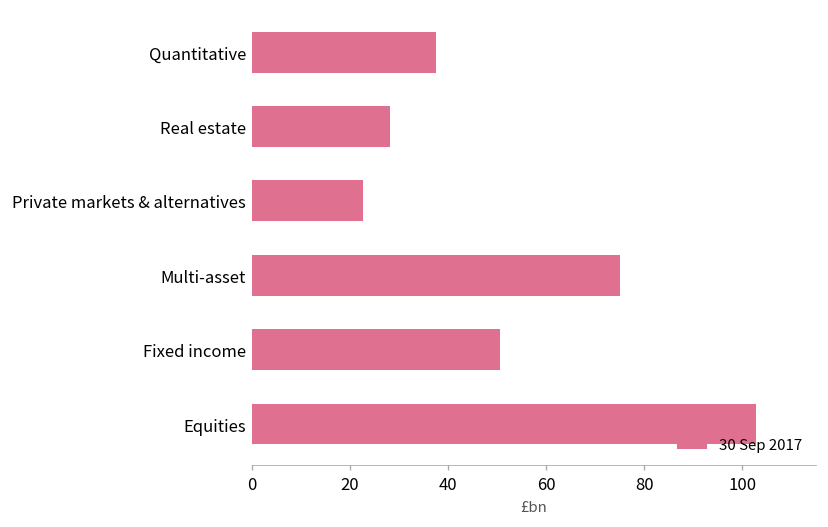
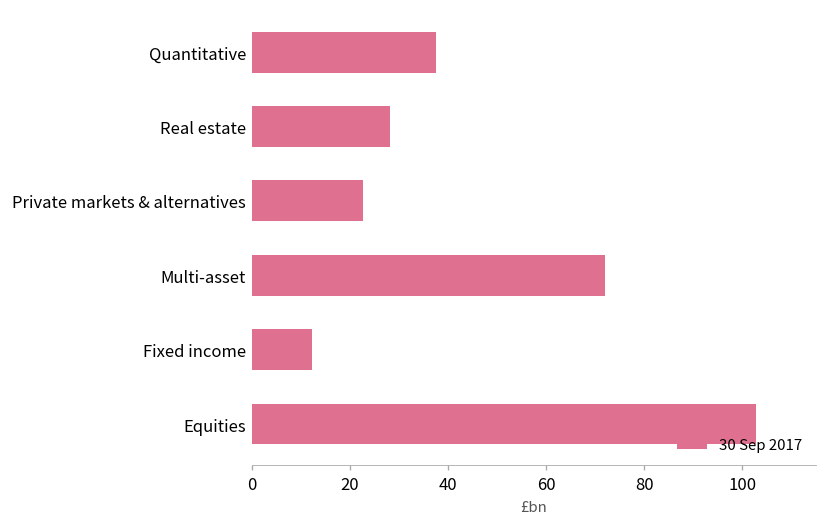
  {
    "Quantitative": 38,
    "Real estate": 28,
    "Private markets & alternatives": 23,
-   "Multi-asset": 75,
-   "Fixed income": 51,
+   "Multi-asset": 72,
+   "Fixed income": 12,
    "Equities": 103
  }
